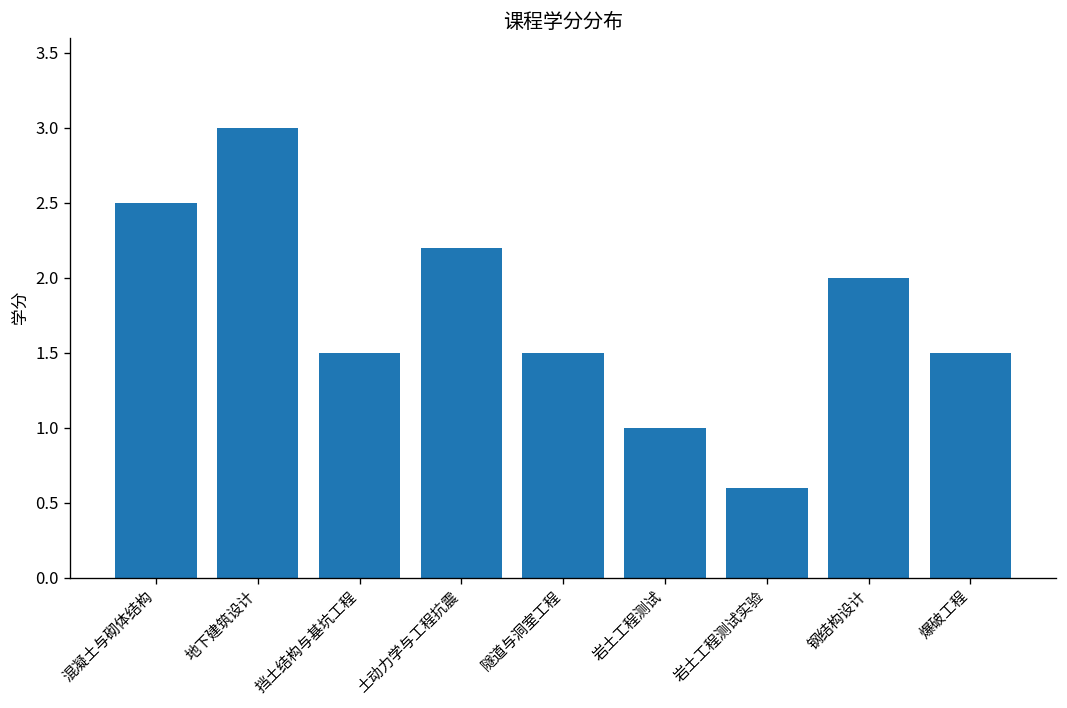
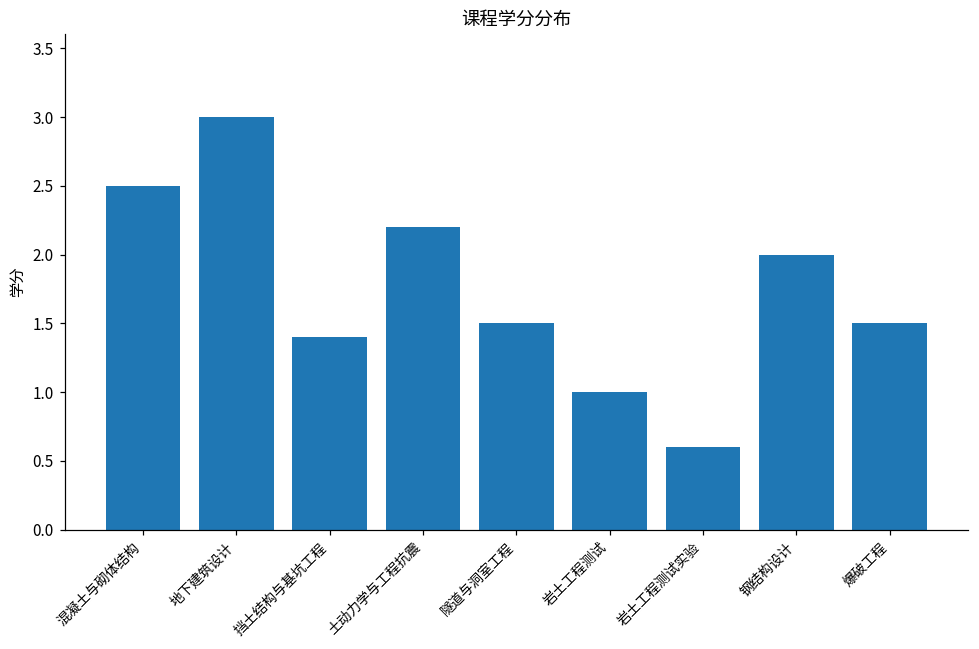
  {
    "混凝土与砌体结构": 2.5,
    "地下建筑设计": 3.0,
-   "挡土结构与基坑工程": 1.5,
+   "挡土结构与基坑工程": 1.4,
    "土动力学与工程抗震": 2.2,
    "隧道与洞室工程": 1.5,
    "岩土工程测试": 1.0,
    "岩土工程测试实验": 0.6,
    "钢结构设计": 2.0,
    "爆破工程": 1.5
  }
